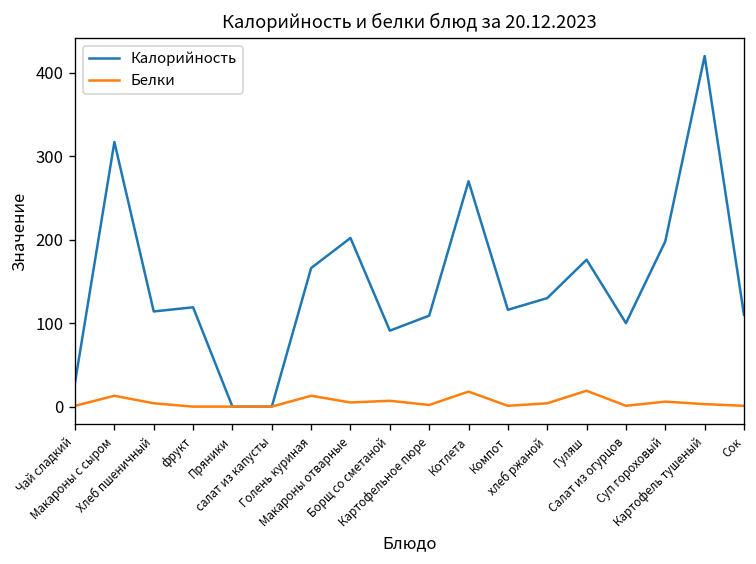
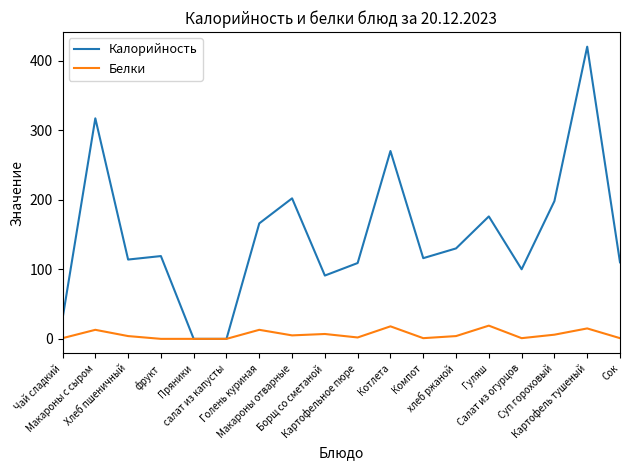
  {
    "Калорийность": {
      "Чай сладкий": 30,
      "Макароны с сыром": 320,
      "Хлеб пшеничный": 110,
      "фрукт": 120,
      "Голень куриная": 170,
      "Макароны отварные": 200,
      "Борщ со сметаной": 90,
      "Картофельное пюре": 110,
      "Котлета": 270,
      "Компот": 120,
      "хлеб ржаной": 130,
      "Гуляш": 180,
      "Салат из огурцов": 100,
      "Суп гороховый": 200,
      "Картофель тушеный": 420,
      "Сок": 110
    },
    "Белки": {
      "Чай сладкий": 0,
      "Макароны с сыром": 10,
      "Хлеб пшеничный": 0,
      "фрукт": 0,
      "Голень куриная": 10,
      "Макароны отварные": 10,
      "Борщ со сметаной": 10,
      "Картофельное пюре": 0,
      "Котлета": 20,
      "Компот": 0,
      "хлеб ржаной": 0,
      "Гуляш": 20,
      "Салат из огурцов": 0,
      "Суп гороховый": 10,
-     "Картофель тушеный": 0,
+     "Картофель тушеный": 20,
      "Сок": 0
    }
  }
